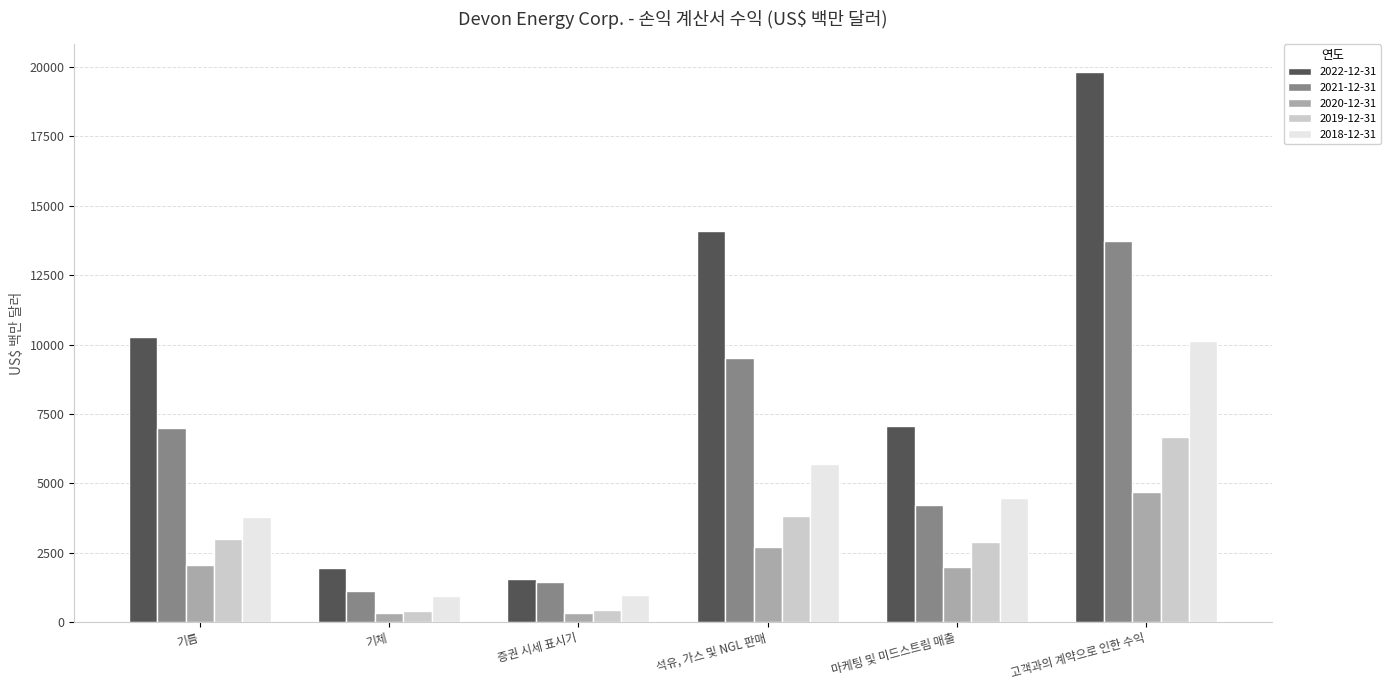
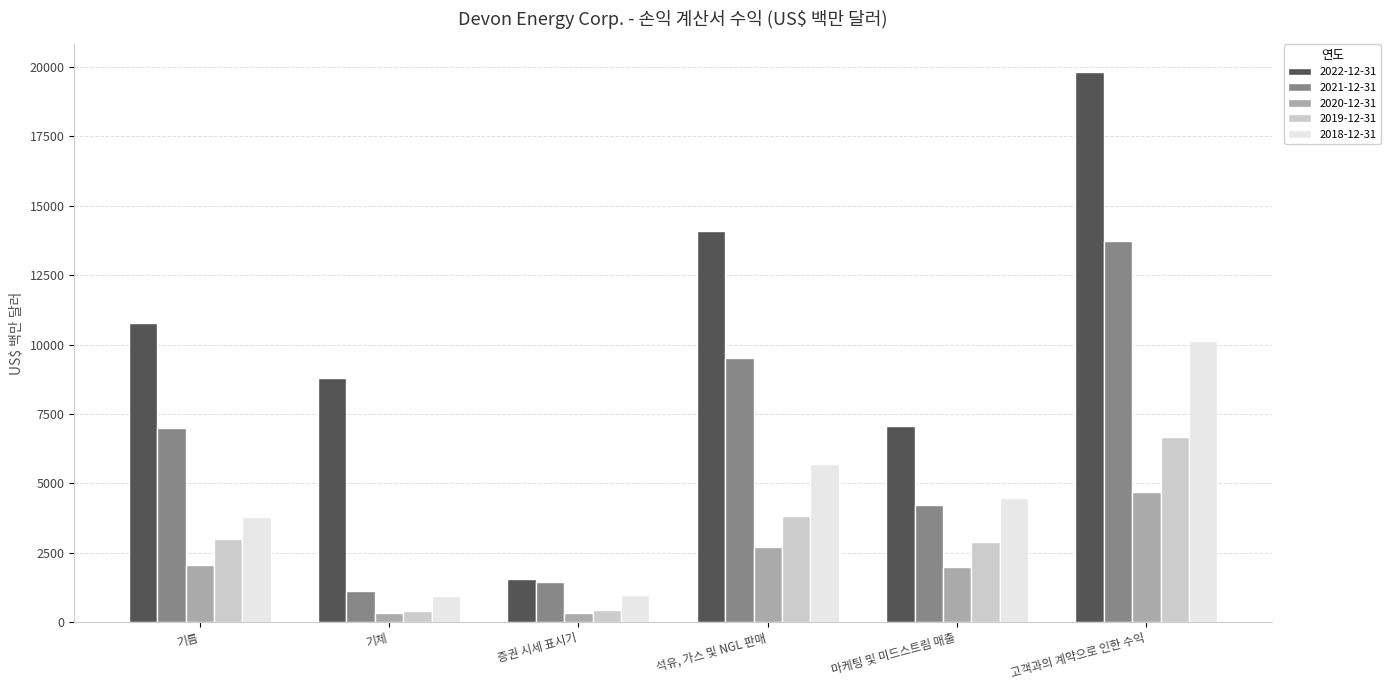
  {
    "2022-12-31": {
-     "기름": 10300,
-     "기체": 1900,
+     "기름": 10800,
+     "기체": 8800,
      "증권 시세 표시기": 1500,
      "석유, 가스 및 NGL 판매": 14100,
      "마케팅 및 미드스트림 매출": 7000,
      "고객과의 계약으로 인한 수익": 19800
    }
  }
